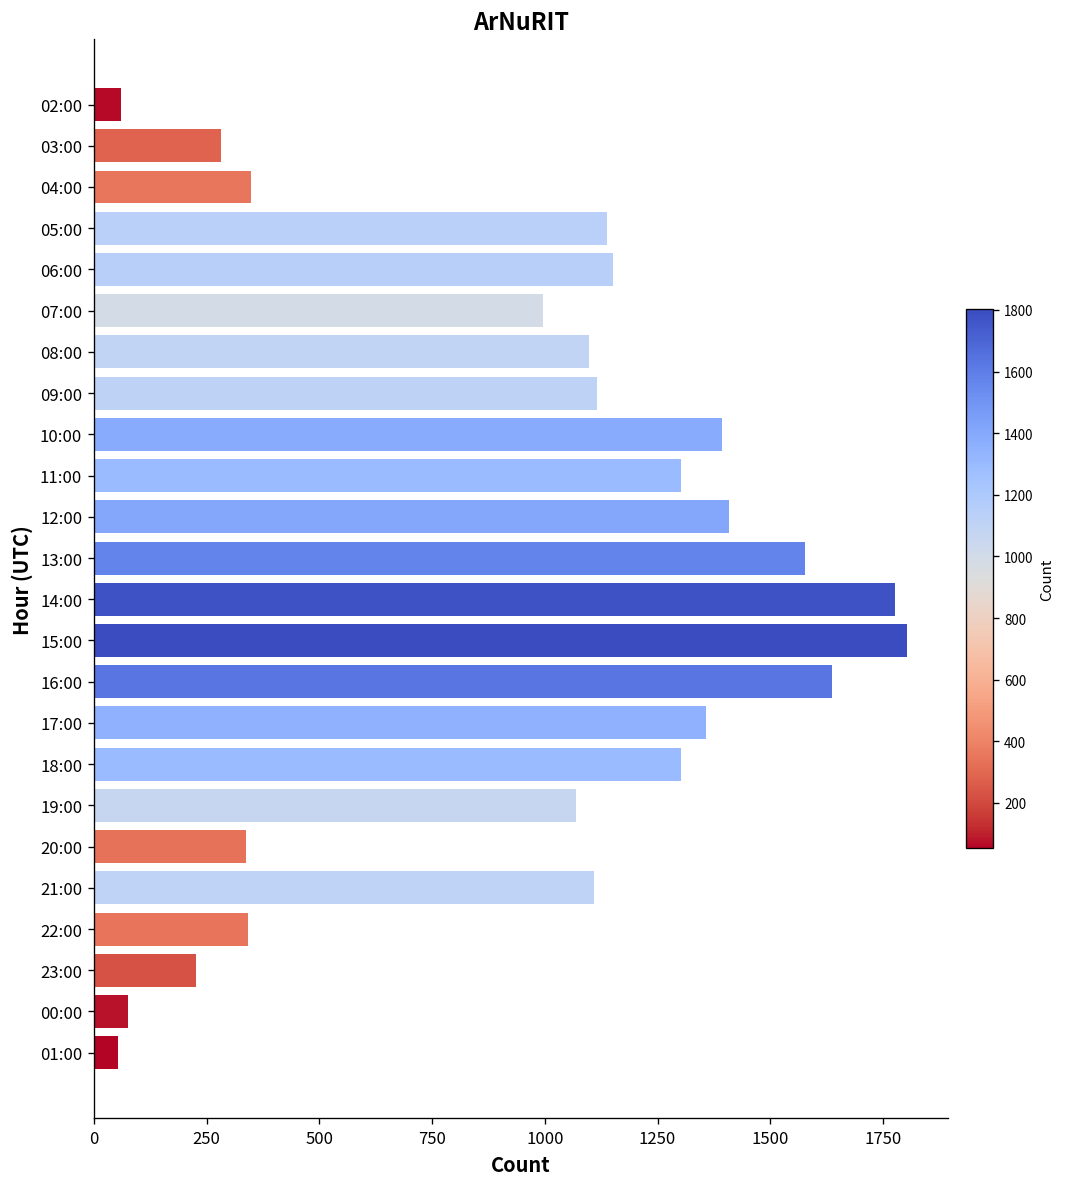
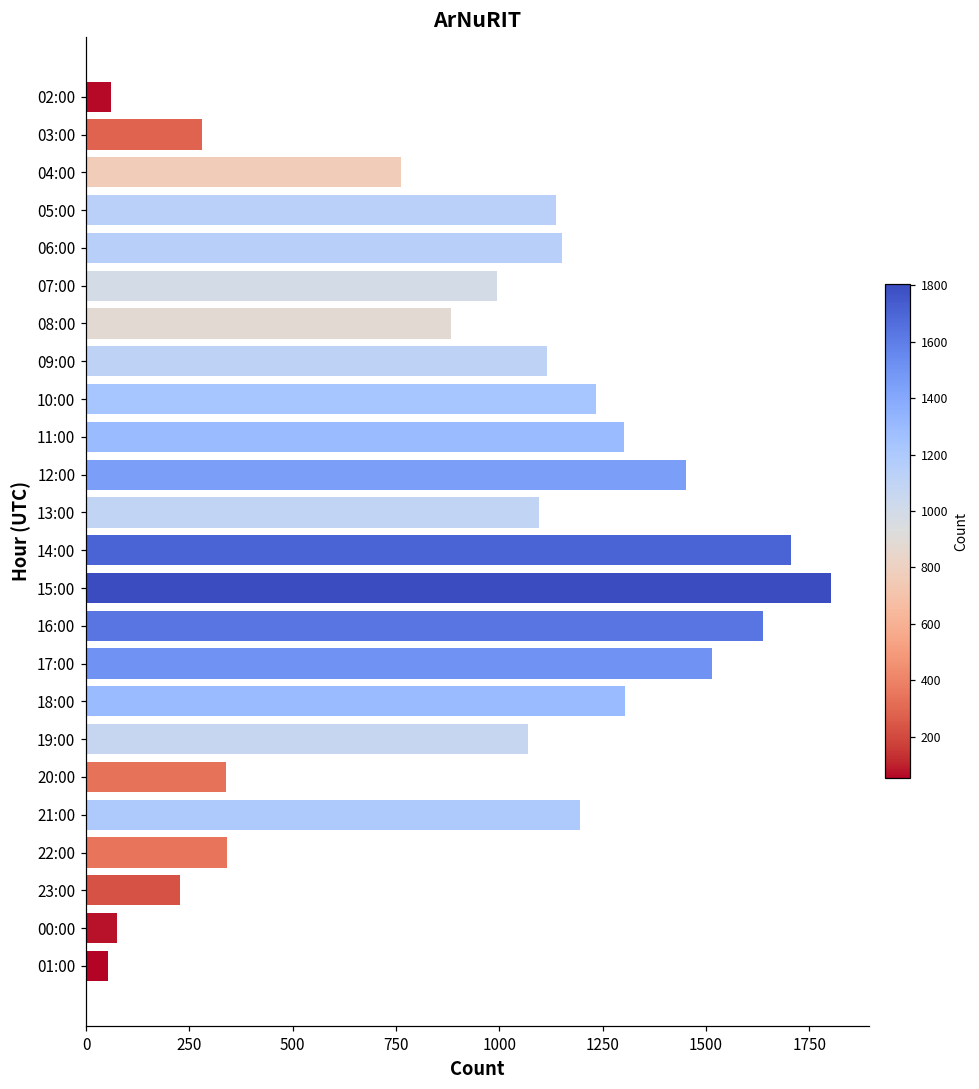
  {
    "02:00": 60,
    "03:00": 280,
-   "04:00": 350,
+   "04:00": 760,
    "05:00": 1140,
    "06:00": 1150,
    "07:00": 1000,
-   "08:00": 1100,
+   "08:00": 880,
    "09:00": 1120,
-   "10:00": 1390,
+   "10:00": 1230,
    "11:00": 1300,
-   "12:00": 1410,
-   "13:00": 1580,
-   "14:00": 1780,
+   "12:00": 1450,
+   "13:00": 1100,
+   "14:00": 1710,
    "15:00": 1800,
    "16:00": 1640,
-   "17:00": 1360,
+   "17:00": 1510,
    "18:00": 1300,
    "19:00": 1070,
    "20:00": 340,
-   "21:00": 1110,
+   "21:00": 1200,
    "22:00": 340,
    "23:00": 230,
    "00:00": 80,
    "01:00": 50
  }
